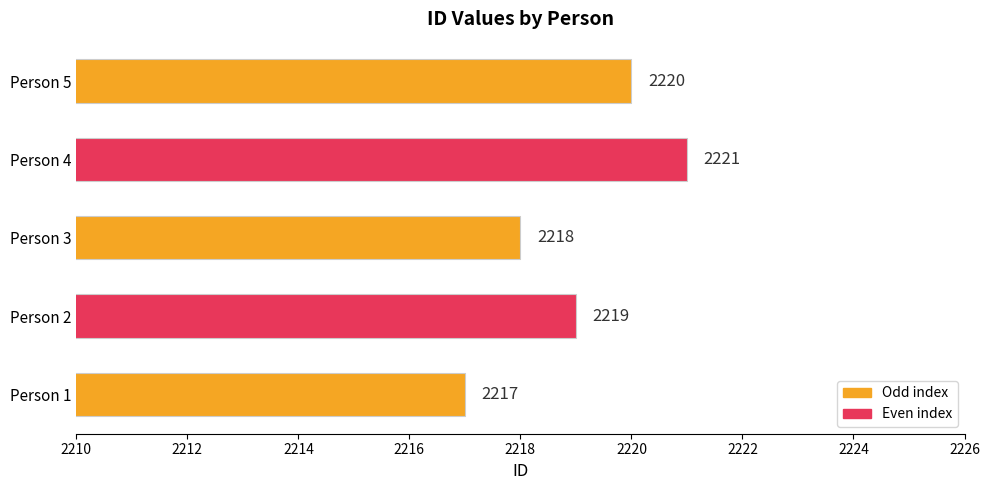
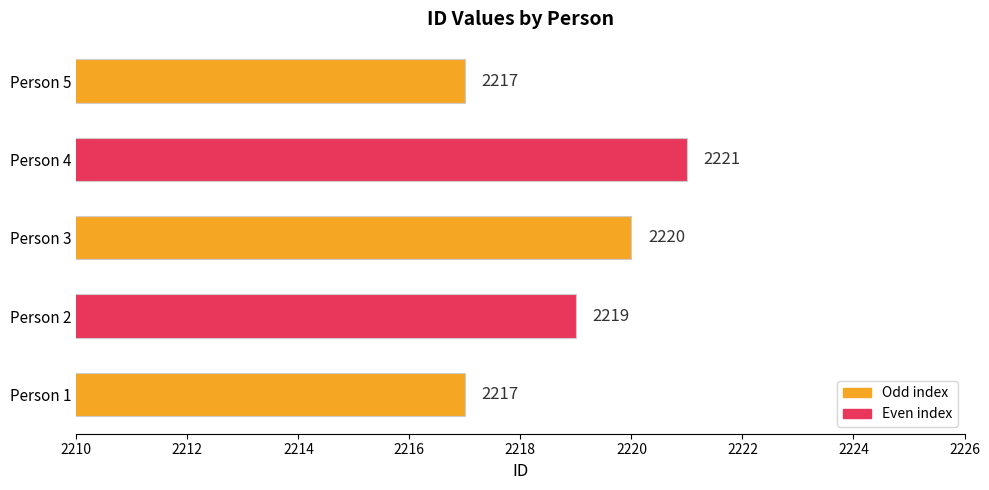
  {
-   "Person 5": 2220,
+   "Person 5": 2217,
    "Person 4": 2221,
-   "Person 3": 2218,
+   "Person 3": 2220,
    "Person 2": 2219,
    "Person 1": 2217
  }
